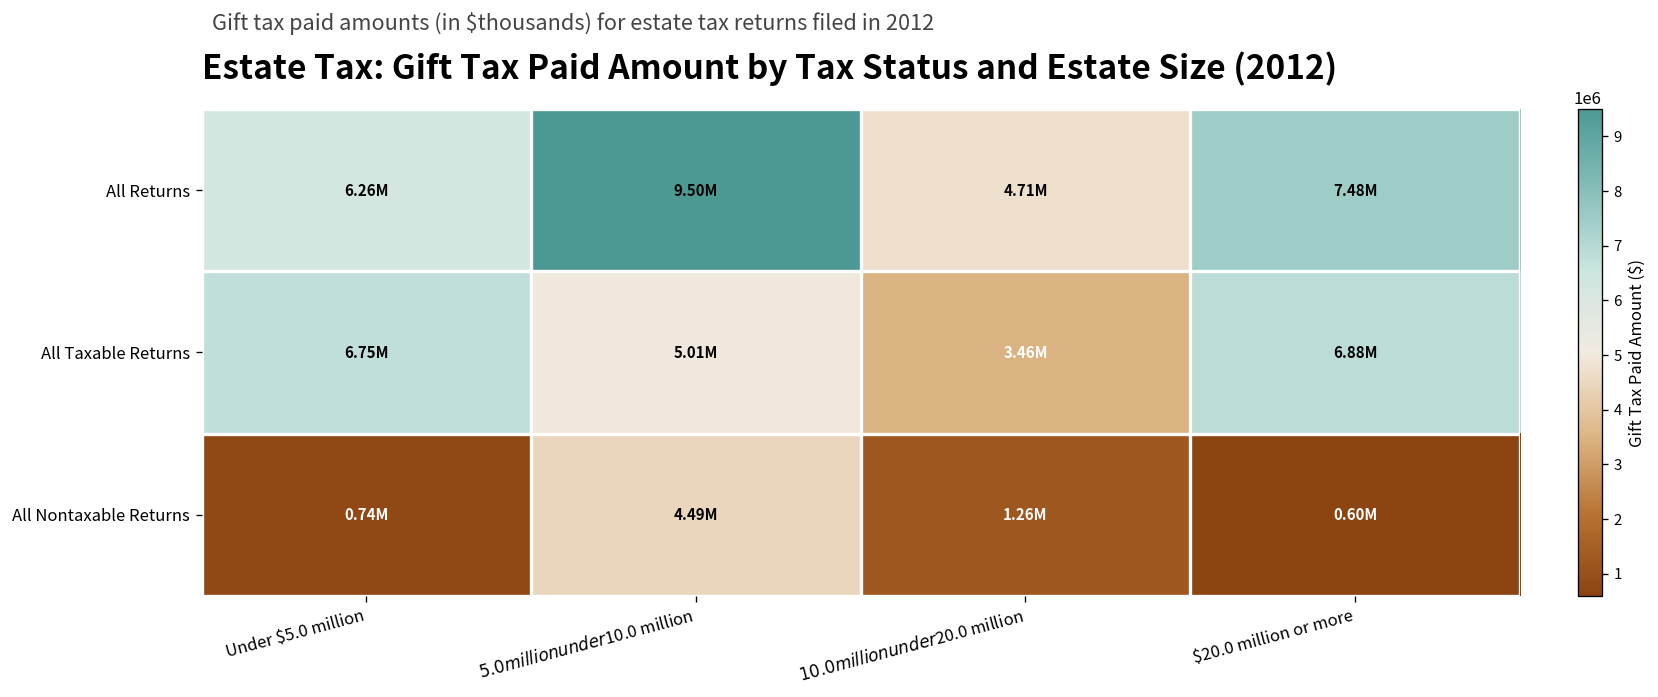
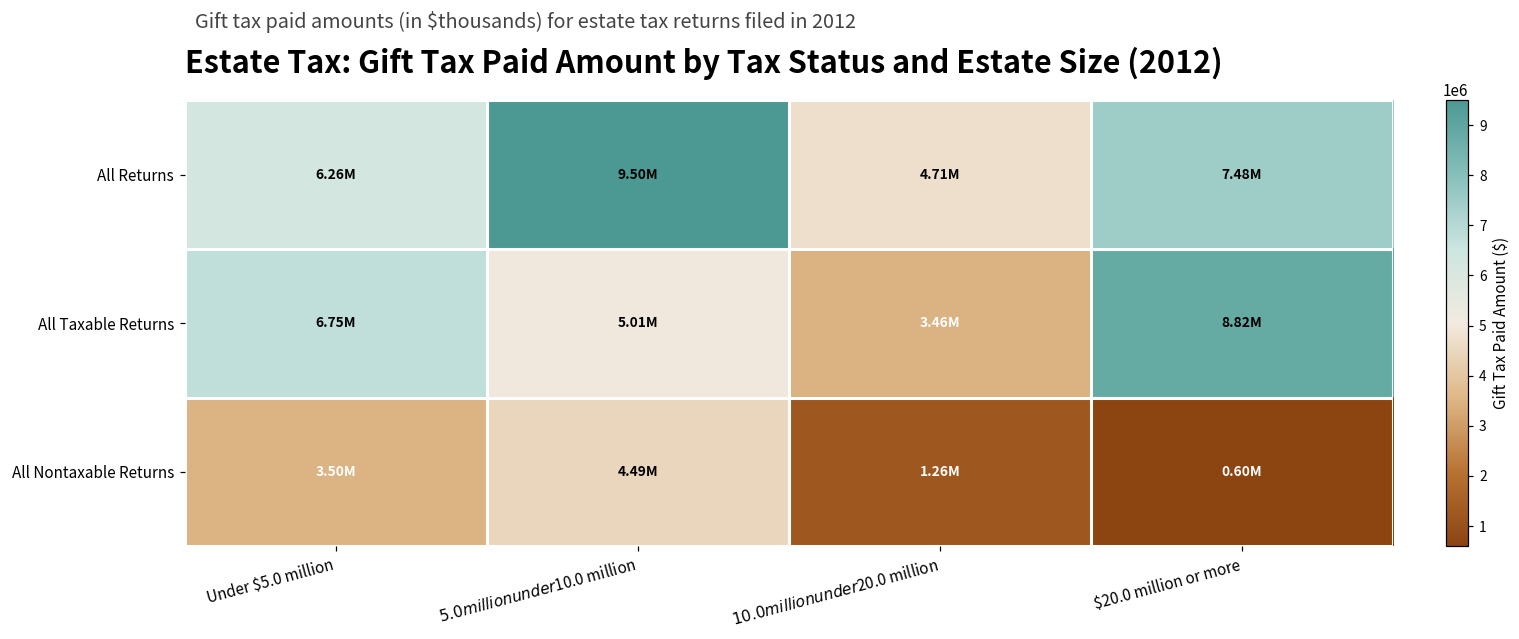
  {
    "All Returns": {
      "Under $5.0 million": "6.26M",
      "$20.0 million or more": "7.48M"
    },
    "All Taxable Returns": {
      "Under $5.0 million": "6.75M",
-     "$20.0 million or more": "6.88M"
+     "$20.0 million or more": "8.82M"
    },
    "All Nontaxable Returns": {
-     "Under $5.0 million": "0.74M",
+     "Under $5.0 million": "3.50M",
      "$20.0 million or more": "0.60M"
    }
  }
